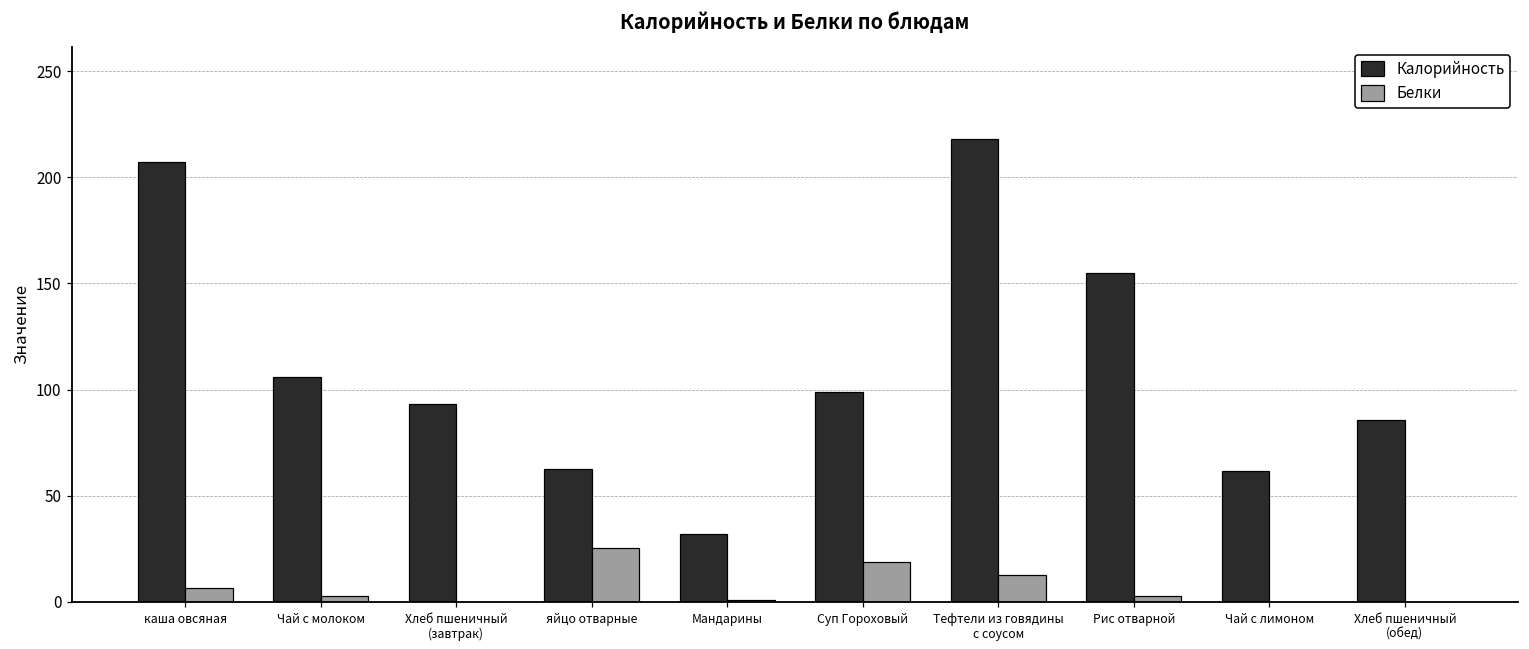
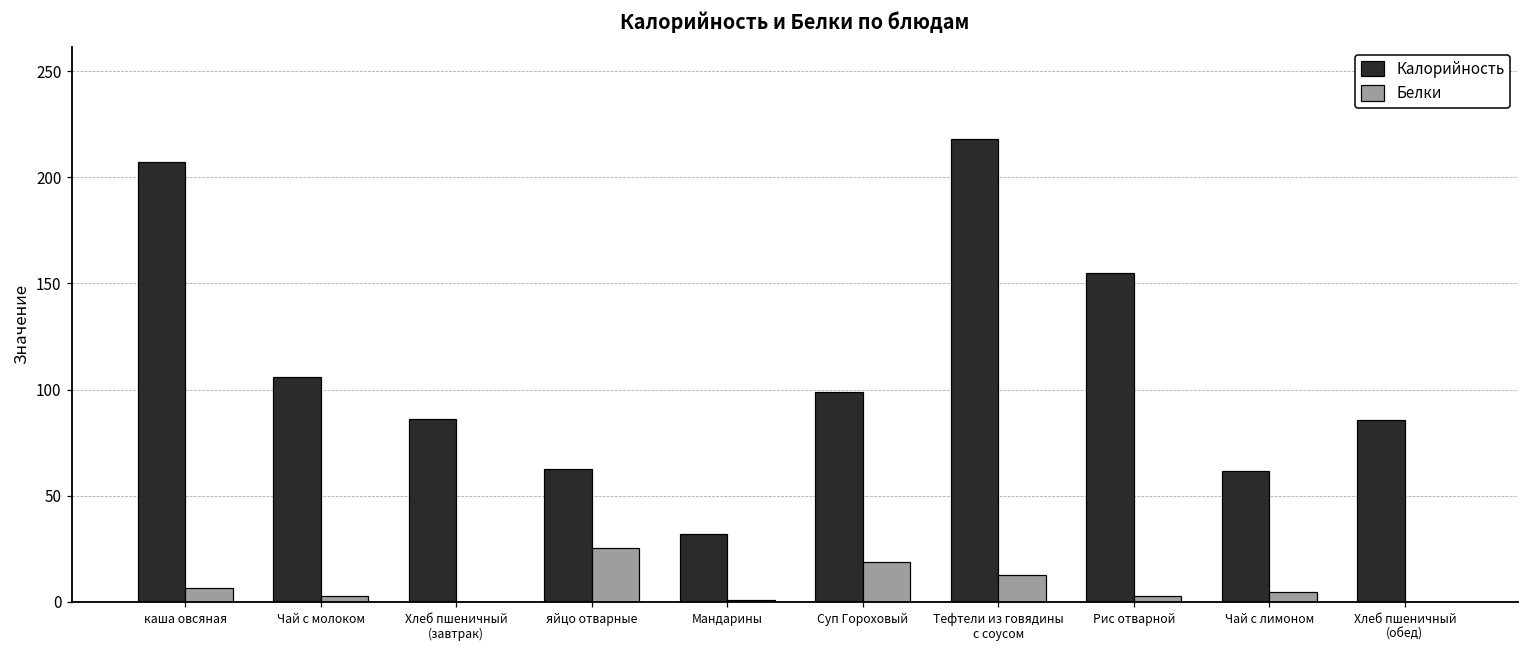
  {
    "Калорийность": {
      "каша овсяная": 207,
      "Чай с молоком": 106,
-     "Хлеб пшеничный (завтрак)": 93,
+     "Хлеб пшеничный (завтрак)": 86,
      "яйцо отварные": 63,
      "Мандарины": 32,
      "Суп Гороховый": 99,
      "Тефтели из говядины с соусом": 218,
      "Рис отварной": 155,
      "Чай с лимоном": 62,
      "Хлеб пшеничный (обед)": 86
    },
    "Белки": {
      "каша овсяная": 6,
      "Чай с молоком": 3,
      "Хлеб пшеничный (завтрак)": 0,
      "яйцо отварные": 26,
      "Суп Гороховый": 19,
      "Тефтели из говядины с соусом": 13,
      "Рис отварной": 3,
-     "Чай с лимоном": 0,
+     "Чай с лимоном": 5,
      "Хлеб пшеничный (обед)": 0
    }
  }
